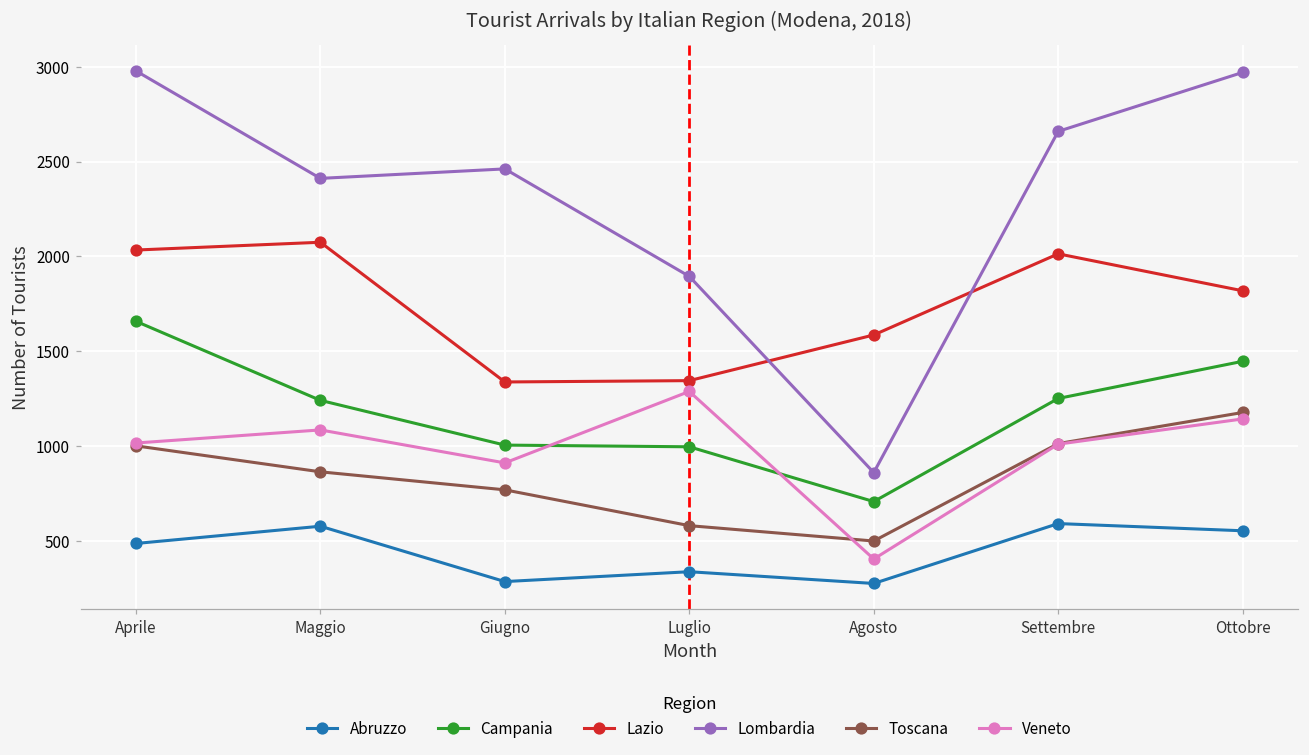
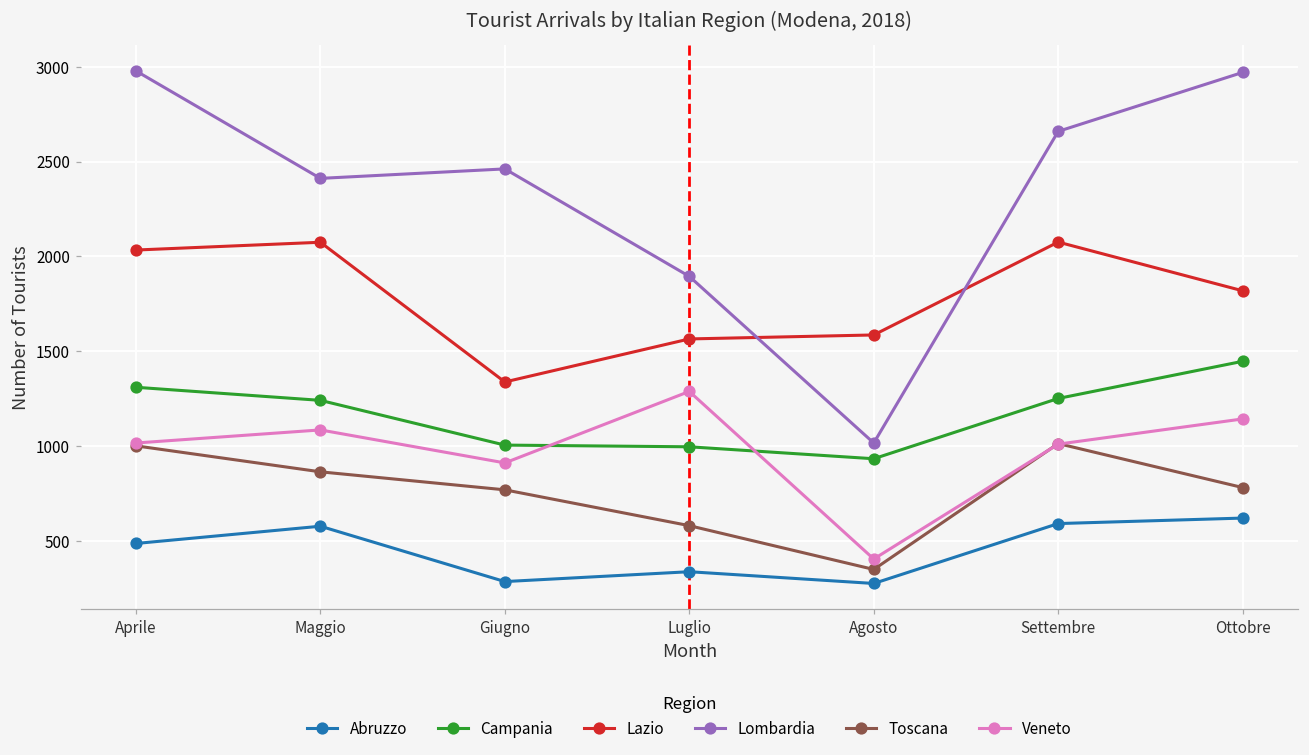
  {
    "Abruzzo": {
      "Aprile": 490,
      "Maggio": 580,
      "Giugno": 290,
      "Luglio": 340,
      "Agosto": 280,
      "Settembre": 590,
-     "Ottobre": 550
+     "Ottobre": 620
    },
    "Campania": {
-     "Aprile": 1660,
+     "Aprile": 1310,
      "Maggio": 1240,
      "Giugno": 1010,
      "Luglio": 1000,
-     "Agosto": 710,
+     "Agosto": 930,
      "Settembre": 1250,
      "Ottobre": 1450
    },
    "Lazio": {
      "Aprile": 2030,
      "Maggio": 2080,
      "Giugno": 1340,
-     "Luglio": 1350,
+     "Luglio": 1570,
      "Agosto": 1590,
-     "Settembre": 2010,
+     "Settembre": 2080,
      "Ottobre": 1820
    },
    "Lombardia": {
      "Aprile": 2980,
      "Maggio": 2410,
      "Giugno": 2460,
      "Luglio": 1900,
-     "Agosto": 860,
+     "Agosto": 1020,
      "Settembre": 2660,
      "Ottobre": 2970
    },
    "Toscana": {
      "Aprile": 1000,
      "Maggio": 860,
      "Giugno": 770,
      "Luglio": 580,
-     "Agosto": 500,
-     "Ottobre": 1180
+     "Agosto": 350,
+     "Ottobre": 780
    },
    "Veneto": {
      "Aprile": 1020,
      "Maggio": 1090,
      "Giugno": 910,
      "Luglio": 1290,
      "Agosto": 400,
      "Ottobre": 1140
    }
  }
